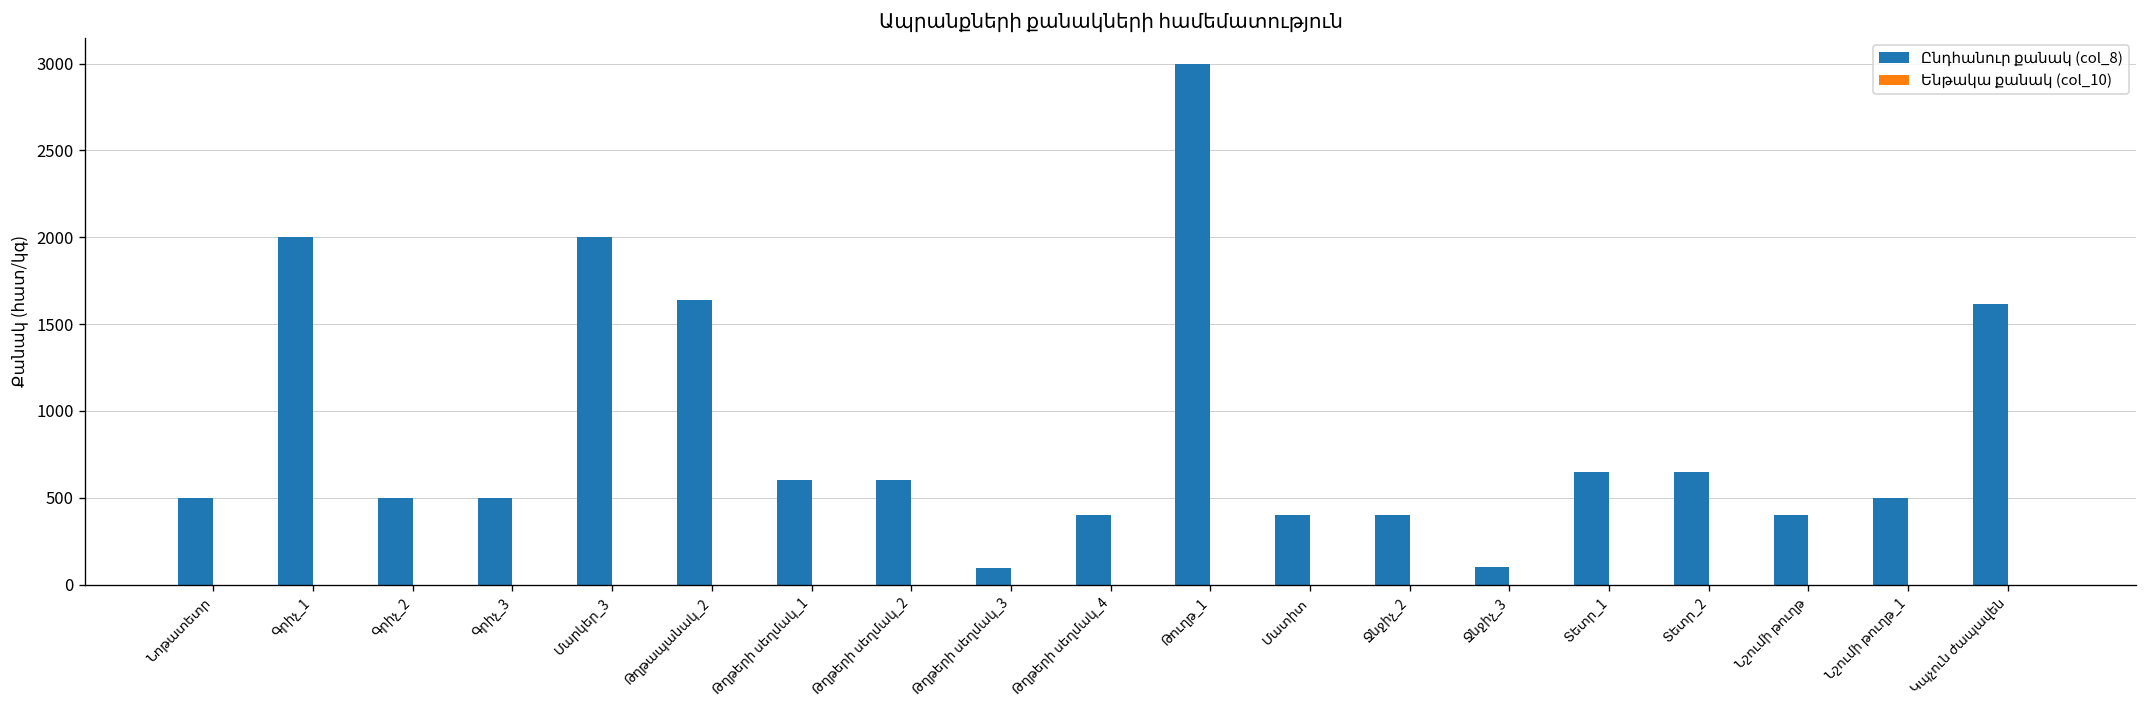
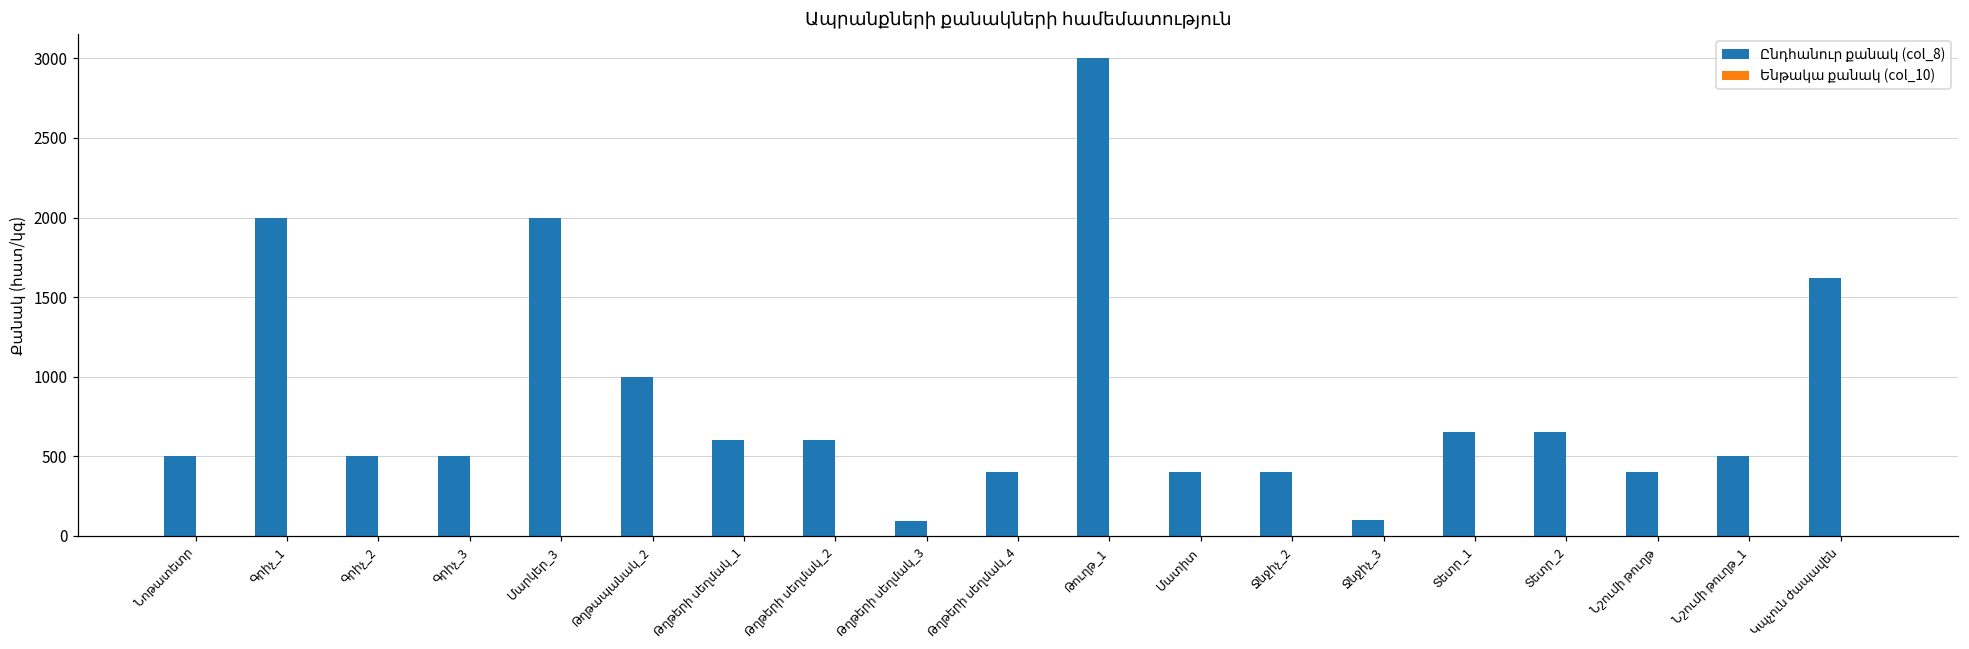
  {
    "Ընդհանուր քանակ (col_8)": {
      "Նոթատետր": 500,
      "Գրիչ_1": 2000,
      "Գրիչ_2": 500,
      "Գրիչ_3": 500,
      "Մարկեր_3": 2000,
-     "Թղթապանակ_2": 1640,
+     "Թղթապանակ_2": 1000,
      "Թղթերի սեղմակ_1": 600,
      "Թղթերի սեղմակ_2": 600,
      "Թղթերի սեղմակ_3": 90,
      "Թղթերի սեղմակ_4": 400,
      "Թուղթ_1": 3000,
      "Մատիտ": 400,
      "Ջնջիչ_2": 400,
      "Ջնջիչ_3": 100,
      "Տետր_1": 650,
      "Տետր_2": 650,
      "Նշումի թուղթ": 400,
      "Նշումի թուղթ_1": 500,
      "Կպչուն ժապավեն": 1620
    },
    "Ենթակա քանակ (col_10)": {
      "Նոթատետր": 0,
      "Գրիչ_1": 0,
      "Գրիչ_2": 0,
      "Գրիչ_3": 0,
      "Մարկեր_3": 0,
      "Թղթապանակ_2": 0,
      "Թղթերի սեղմակ_1": 0,
      "Թղթերի սեղմակ_2": 0,
      "Թղթերի սեղմակ_3": 0,
      "Թղթերի սեղմակ_4": 0,
      "Թուղթ_1": 0,
      "Մատիտ": 0,
      "Ջնջիչ_2": 0,
      "Ջնջիչ_3": 0,
      "Տետր_1": 0,
      "Տետր_2": 0,
      "Նշումի թուղթ": 0,
      "Նշումի թուղթ_1": 0,
      "Կպչուն ժապավեն": 0
    }
  }
